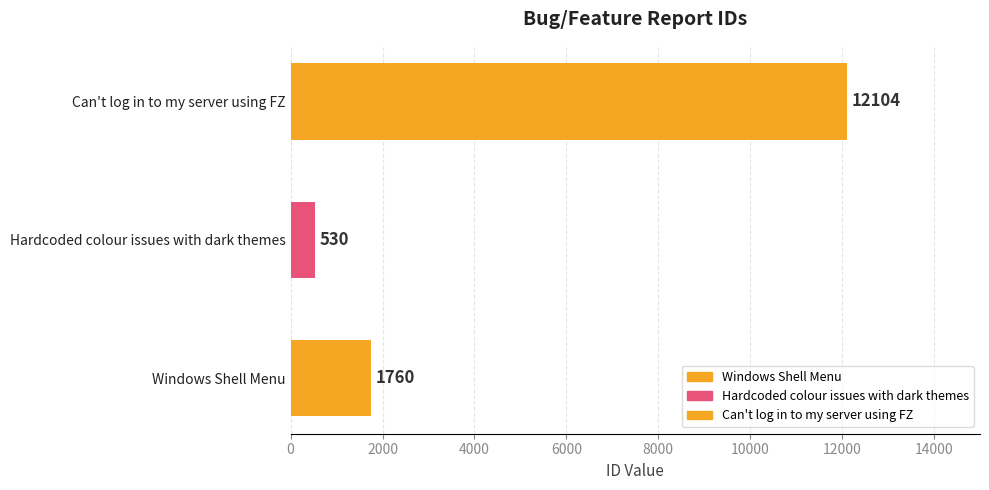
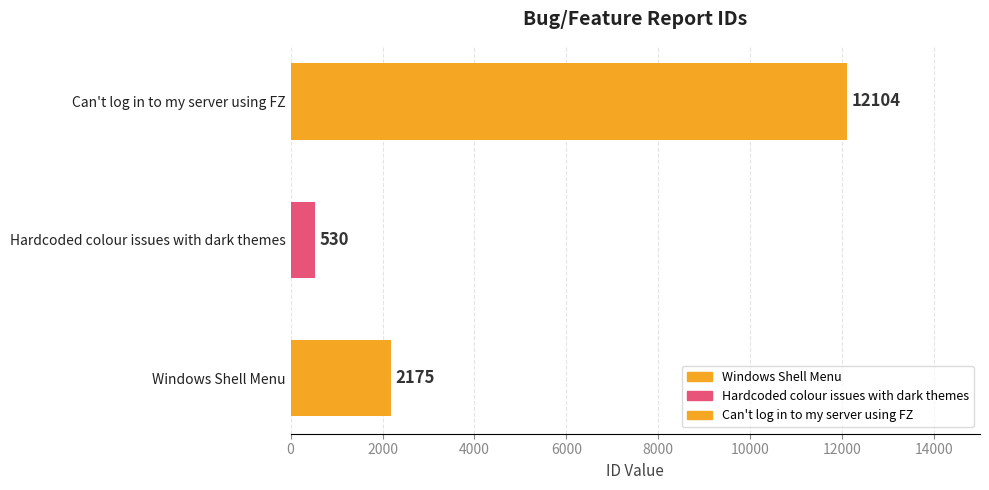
  {
    "Can't log in to my server using FZ": 12104,
    "Hardcoded colour issues with dark themes": 530,
-   "Windows Shell Menu": 1760
+   "Windows Shell Menu": 2175
  }
